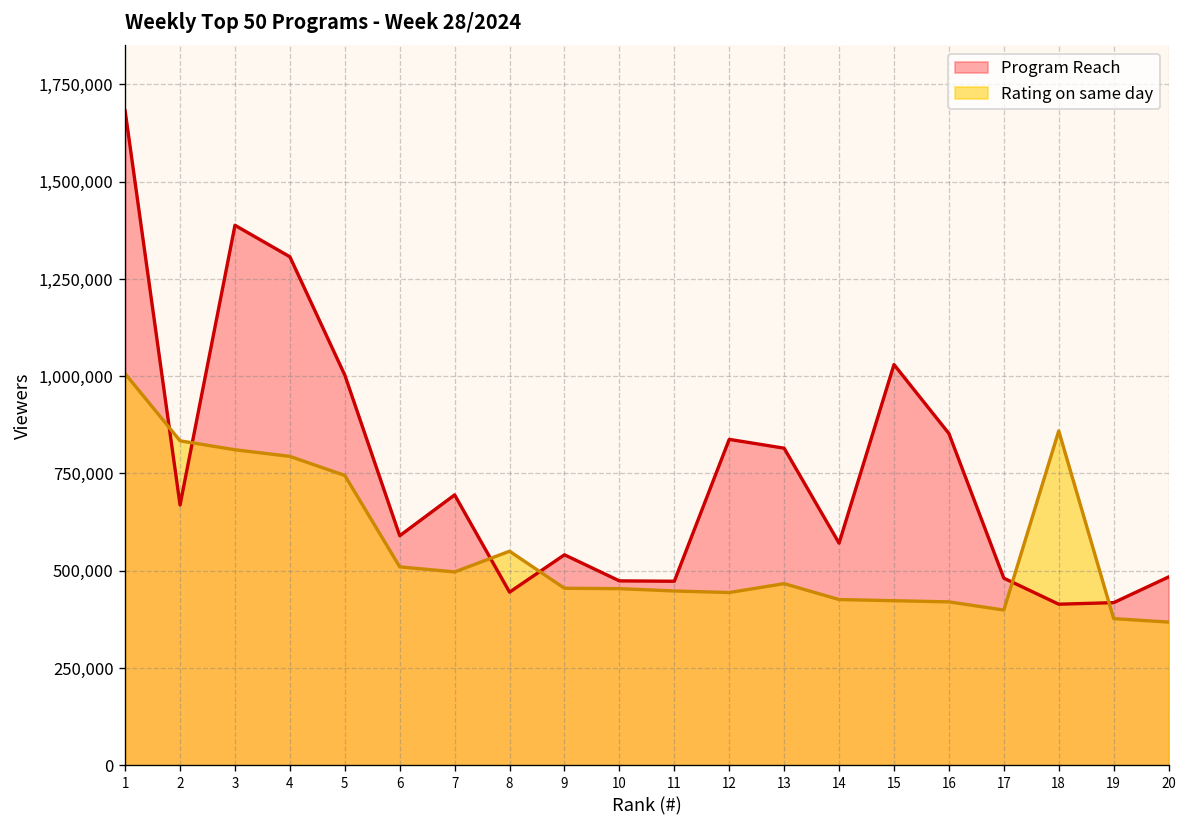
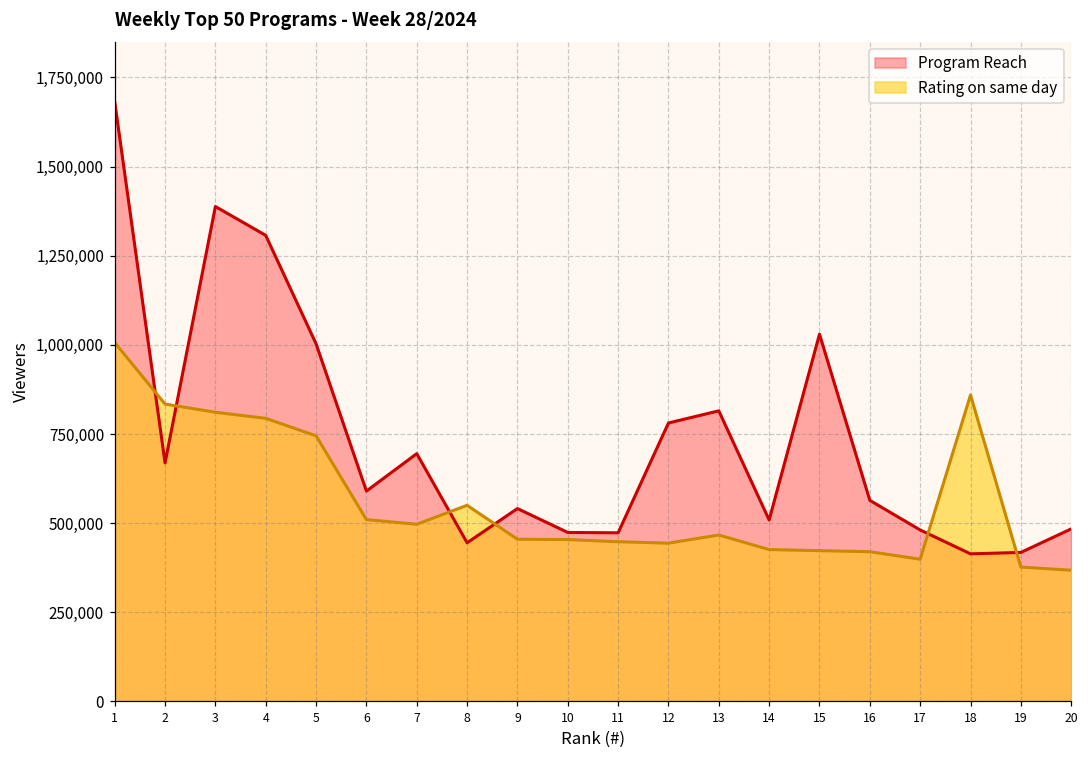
  {
    "Program Reach": {
      "1": "1,680,000",
      "2": "670,000",
      "3": "1,390,000",
      "4": "1,310,000",
      "5": "1,000,000",
      "6": "590,000",
      "7": "700,000",
      "8": "440,000",
      "9": "540,000",
      "10": "470,000",
      "11": "470,000",
-     "12": "840,000",
+     "12": "780,000",
      "13": "820,000",
-     "14": "570,000",
+     "14": "510,000",
      "15": "1,030,000",
-     "16": "850,000",
+     "16": "560,000",
      "17": "480,000",
      "18": "410,000",
      "19": "420,000",
      "20": "480,000"
    },
    "Rating on same day": {
      "1": "1,010,000",
      "2": "830,000",
      "3": "810,000",
      "4": "790,000",
      "5": "750,000",
      "6": "510,000",
      "7": "500,000",
      "8": "550,000",
      "9": "460,000",
      "10": "450,000",
      "11": "450,000",
      "12": "440,000",
      "13": "470,000",
      "14": "430,000",
      "15": "420,000",
      "16": "420,000",
      "17": "400,000",
      "18": "860,000",
      "19": "380,000",
      "20": "370,000"
    }
  }
